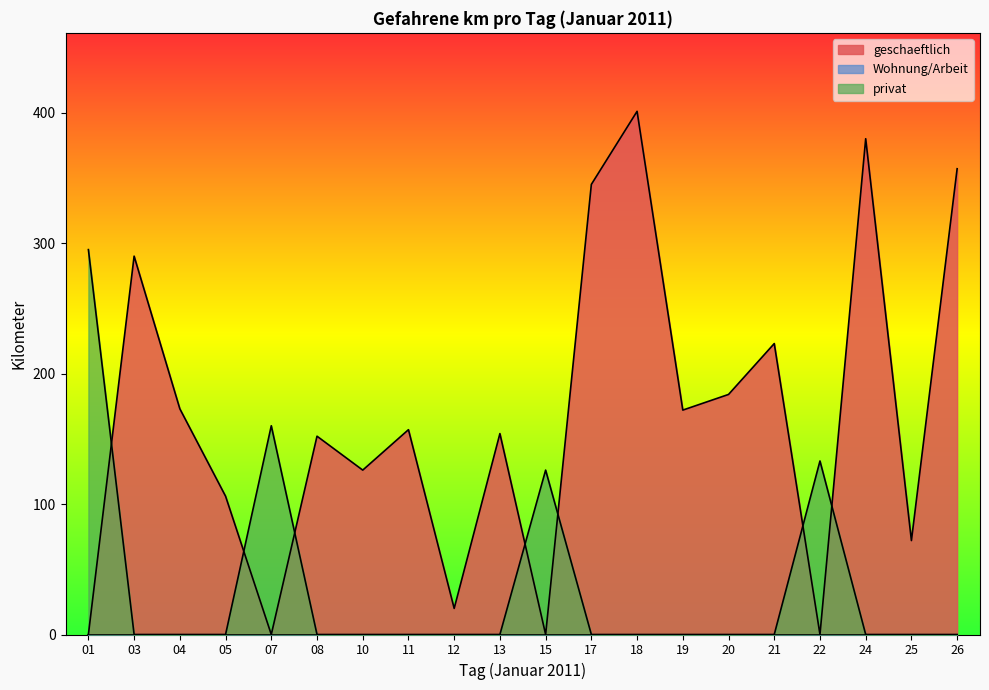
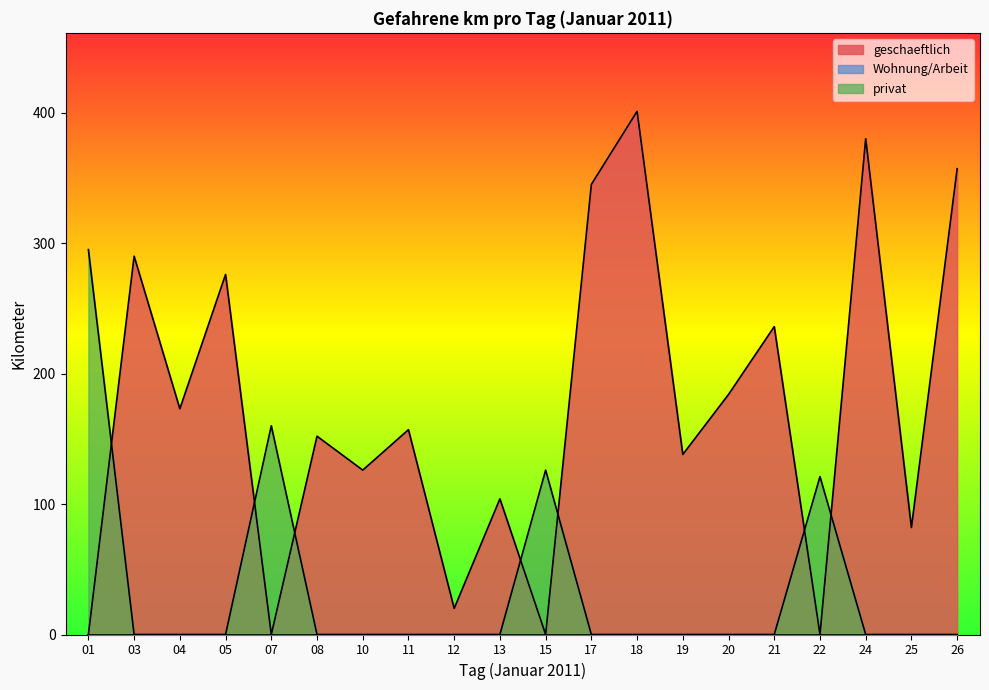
  {
    "geschaeftlich": {
      "03": 290,
      "04": 173,
-     "05": 106,
+     "05": 276,
      "08": 152,
      "10": 126,
      "11": 157,
      "12": 20,
-     "13": 154,
+     "13": 104,
      "17": 345,
      "18": 401,
-     "19": 172,
+     "19": 138,
      "20": 184,
-     "21": 223,
+     "21": 236,
      "24": 380,
-     "25": 72,
+     "25": 82,
      "26": 357
    },
    "privat": {
      "01": 295,
      "07": 160,
      "15": 126,
-     "22": 133
+     "22": 121
    }
  }
